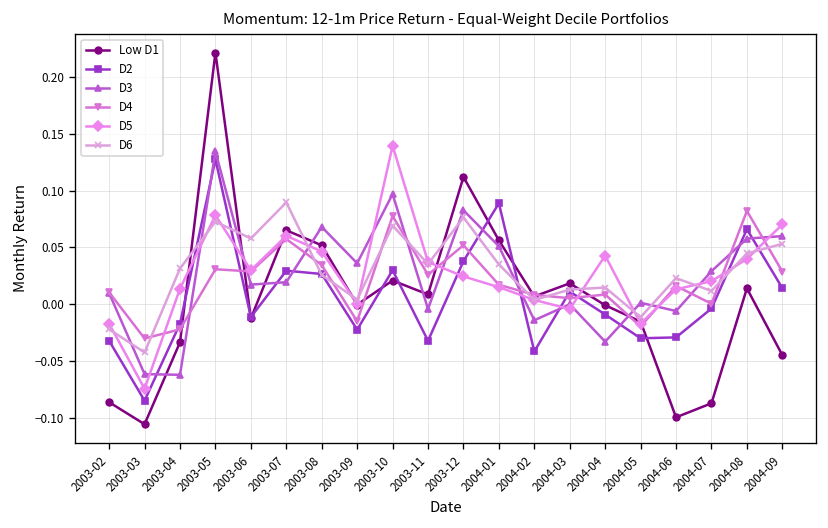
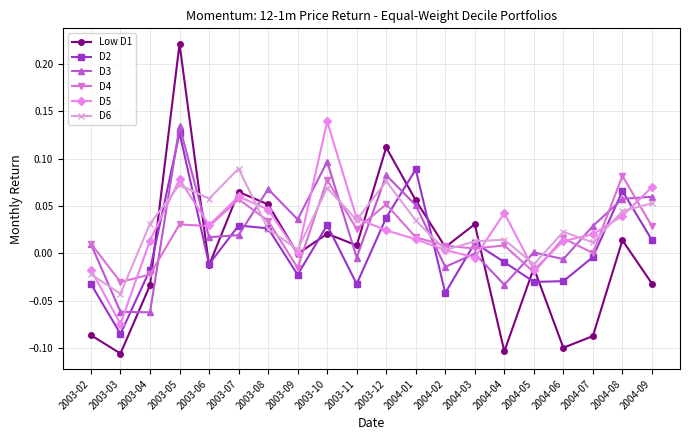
  {
    "Low D1": {
      "2003-02": -0.09,
      "2003-03": -0.11,
      "2003-04": -0.03,
      "2003-05": 0.22,
      "2003-07": 0.06,
      "2003-08": 0.05,
      "2003-10": 0.02,
      "2003-11": 0.01,
      "2003-12": 0.11,
      "2004-01": 0.06,
-     "2004-03": 0.02,
-     "2004-04": 0.00,
+     "2004-03": 0.03,
+     "2004-04": -0.10,
      "2004-06": -0.10,
      "2004-07": -0.09,
      "2004-08": 0.01,
-     "2004-09": -0.04
+     "2004-09": -0.03
    }
  }
